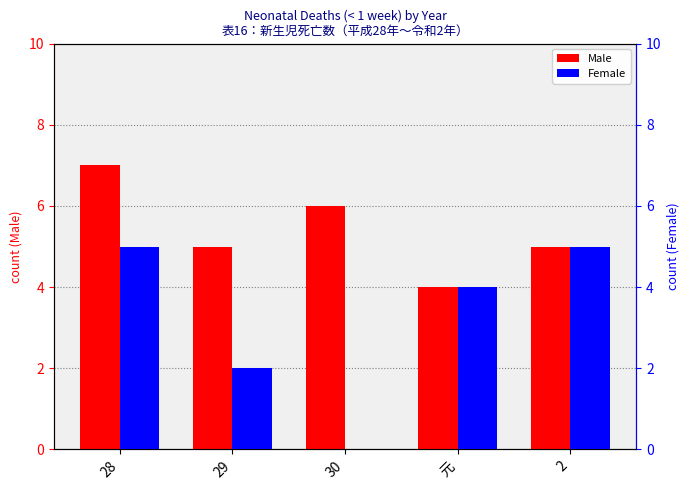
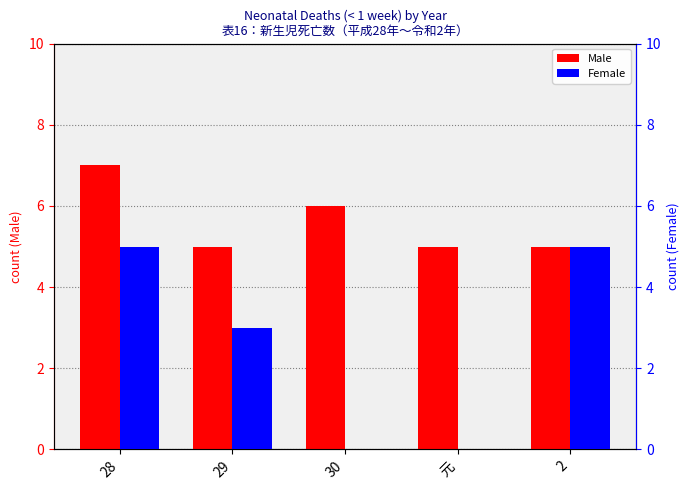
  {
    "Male": {
      "28": 7,
      "29": 5,
      "30": 6,
-     "元": 4,
+     "元": 5,
      "2": 5
    },
    "Female": {
      "28": 5,
-     "29": 2,
+     "29": 3,
      "30": 0,
-     "元": 4,
+     "元": 0,
      "2": 5
    }
  }
